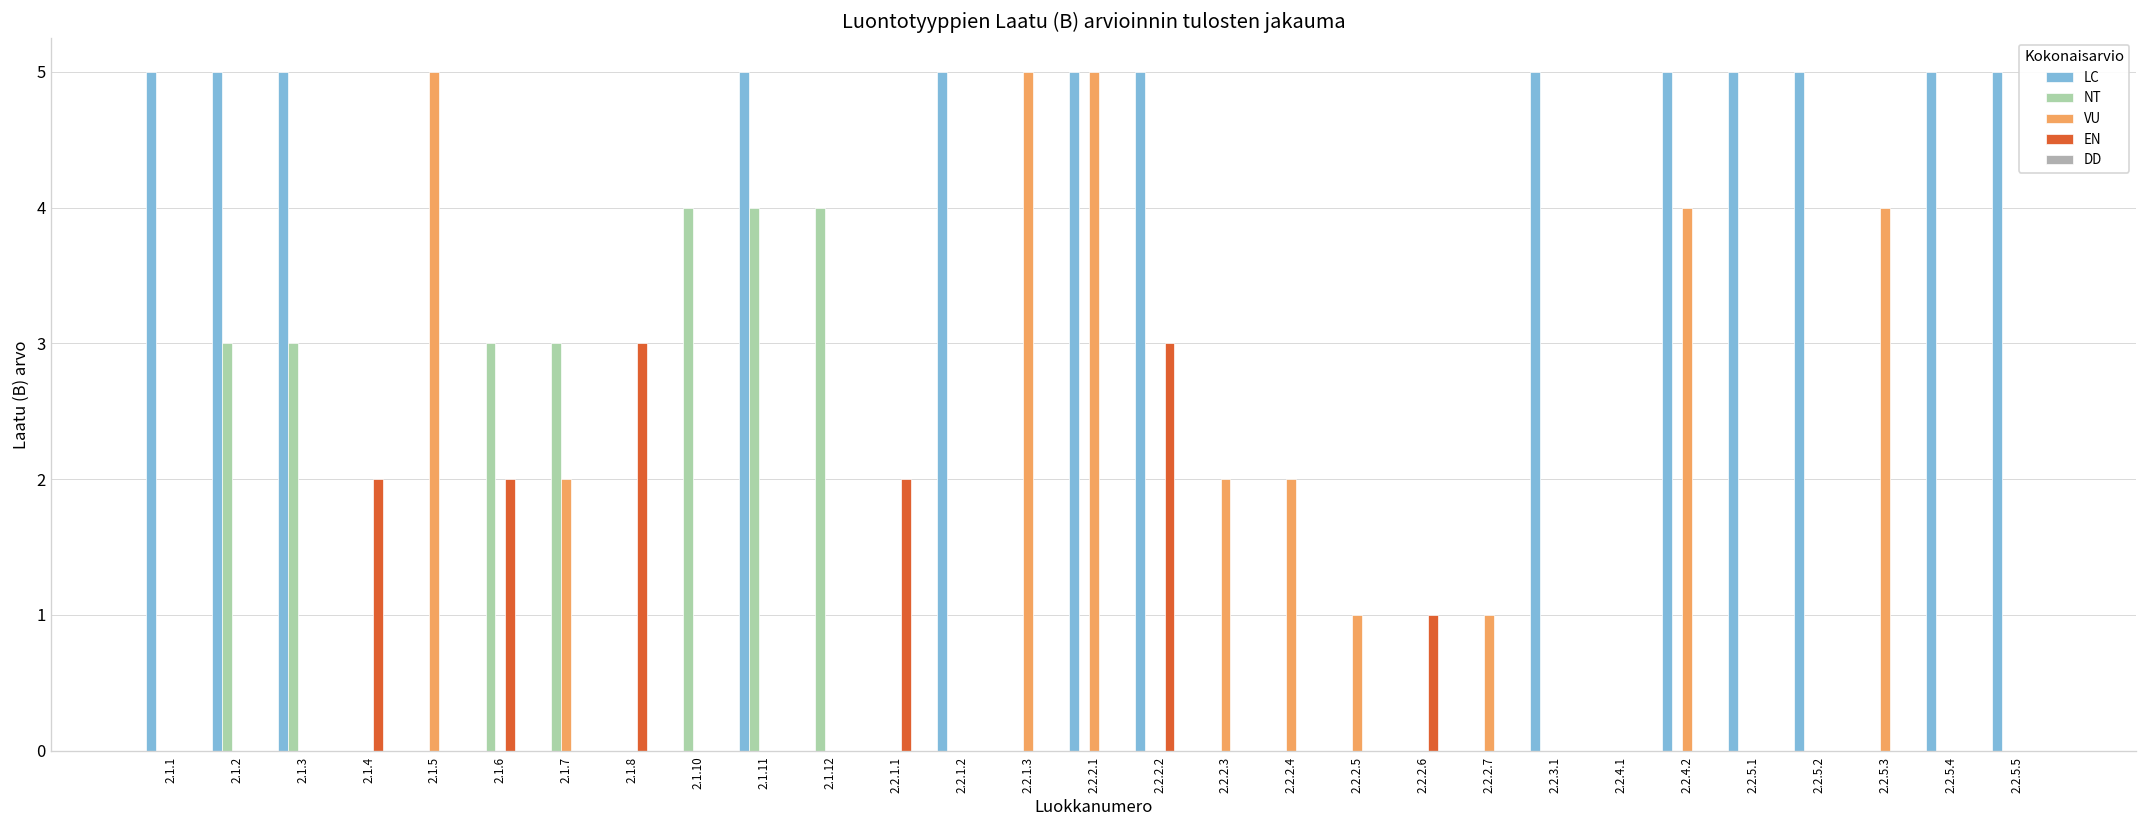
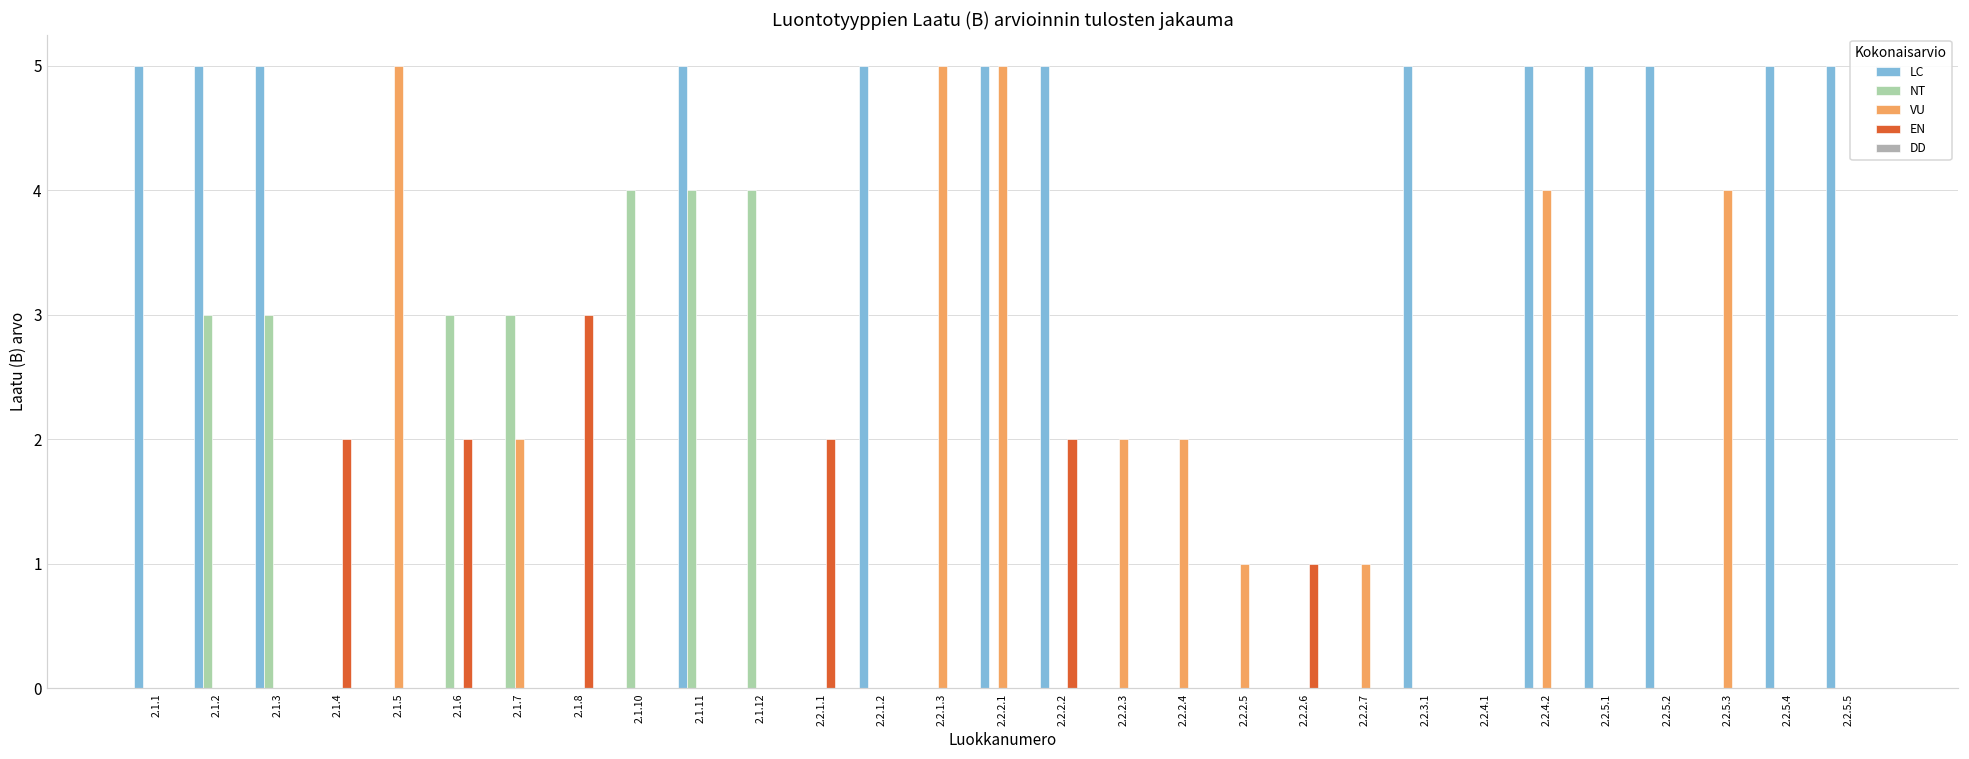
  {
    "LC": {
      "2.1.1": 5,
      "2.1.2": 5,
      "2.1.3": 5,
      "2.1.4": 0,
      "2.1.5": 0,
      "2.1.6": 0,
      "2.1.7": 0,
      "2.1.8": 0,
      "2.1.10": 0,
      "2.1.11": 5,
      "2.1.12": 0,
      "2.2.1.1": 0,
      "2.2.1.2": 5,
      "2.2.1.3": 0,
      "2.2.2.1": 5,
      "2.2.2.2": 5,
      "2.2.2.3": 0,
      "2.2.2.4": 0,
      "2.2.2.5": 0,
      "2.2.2.6": 0,
      "2.2.2.7": 0,
      "2.2.3.1": 5,
      "2.2.4.1": 0,
      "2.2.4.2": 5,
      "2.2.5.1": 5,
      "2.2.5.2": 5,
      "2.2.5.3": 0,
      "2.2.5.4": 5,
      "2.2.5.5": 5
    },
    "VU": {
      "2.1.1": 0,
      "2.1.2": 0,
      "2.1.3": 0,
      "2.1.4": 0,
      "2.1.5": 5,
      "2.1.6": 0,
      "2.1.7": 2,
      "2.1.8": 0,
      "2.1.10": 0,
      "2.1.11": 0,
      "2.1.12": 0,
      "2.2.1.1": 0,
      "2.2.1.2": 0,
      "2.2.1.3": 5,
      "2.2.2.1": 5,
      "2.2.2.2": 0,
      "2.2.2.3": 2,
      "2.2.2.4": 2,
      "2.2.2.5": 1,
      "2.2.2.6": 0,
      "2.2.2.7": 1,
      "2.2.3.1": 0,
      "2.2.4.1": 0,
      "2.2.4.2": 4,
      "2.2.5.1": 0,
      "2.2.5.2": 0,
      "2.2.5.3": 4,
      "2.2.5.4": 0,
      "2.2.5.5": 0
    },
    "EN": {
      "2.1.1": 0,
      "2.1.2": 0,
      "2.1.3": 0,
      "2.1.4": 2,
      "2.1.5": 0,
      "2.1.6": 2,
      "2.1.7": 0,
      "2.1.8": 3,
      "2.1.10": 0,
      "2.1.11": 0,
      "2.1.12": 0,
      "2.2.1.1": 2,
      "2.2.1.2": 0,
      "2.2.1.3": 0,
      "2.2.2.1": 0,
-     "2.2.2.2": 3,
+     "2.2.2.2": 2,
      "2.2.2.3": 0,
      "2.2.2.4": 0,
      "2.2.2.5": 0,
      "2.2.2.6": 1,
      "2.2.2.7": 0,
      "2.2.3.1": 0,
      "2.2.4.1": 0,
      "2.2.4.2": 0,
      "2.2.5.1": 0,
      "2.2.5.2": 0,
      "2.2.5.3": 0,
      "2.2.5.4": 0,
      "2.2.5.5": 0
    }
  }
